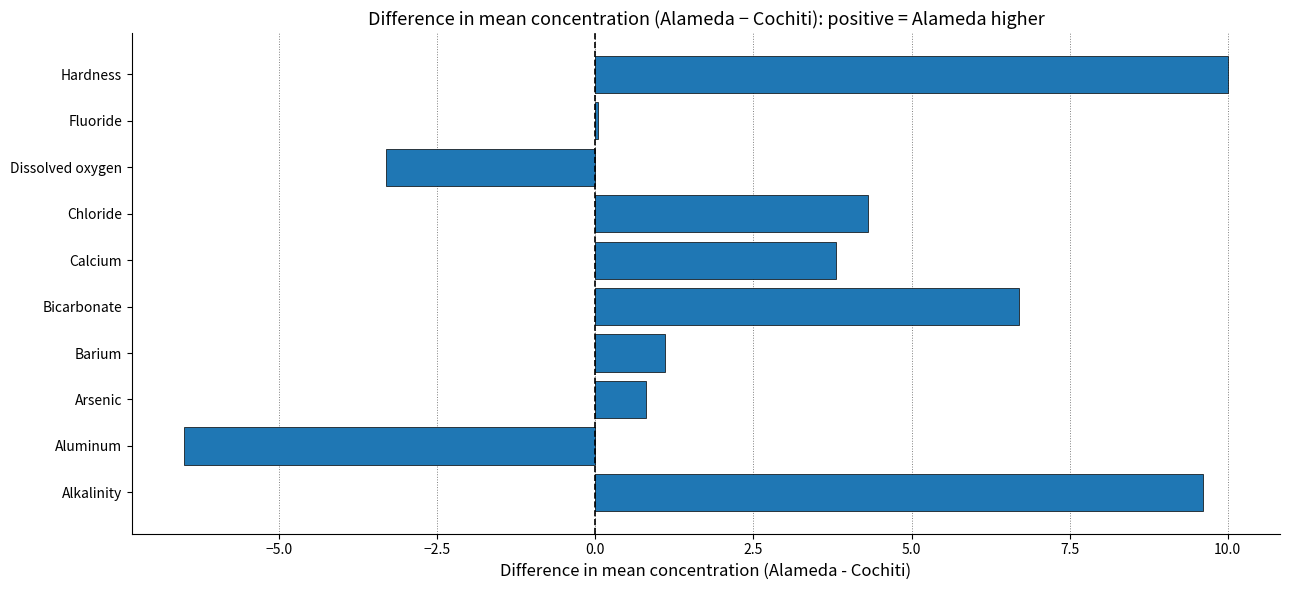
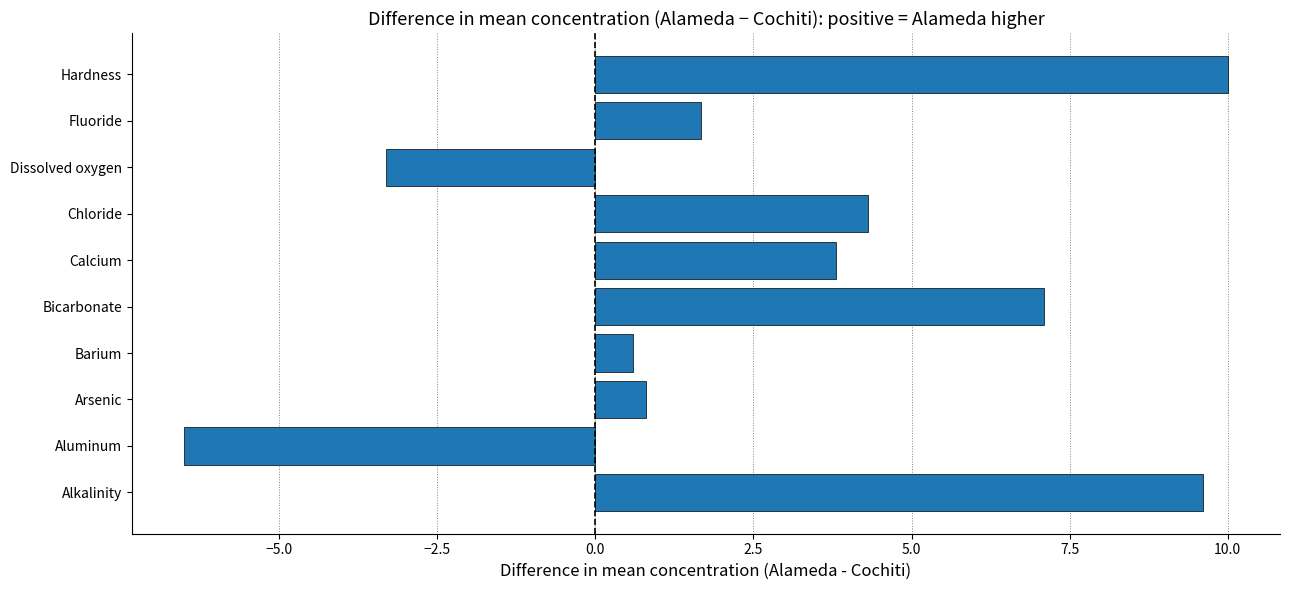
  {
    "Hardness": 10.0,
-   "Fluoride": 0.0,
+   "Fluoride": 1.7,
    "Dissolved oxygen": -3.3,
    "Chloride": 4.3,
    "Calcium": 3.8,
-   "Bicarbonate": 6.7,
-   "Barium": 1.1,
+   "Bicarbonate": 7.1,
+   "Barium": 0.6,
    "Arsenic": 0.8,
    "Aluminum": -6.5,
    "Alkalinity": 9.6
  }
